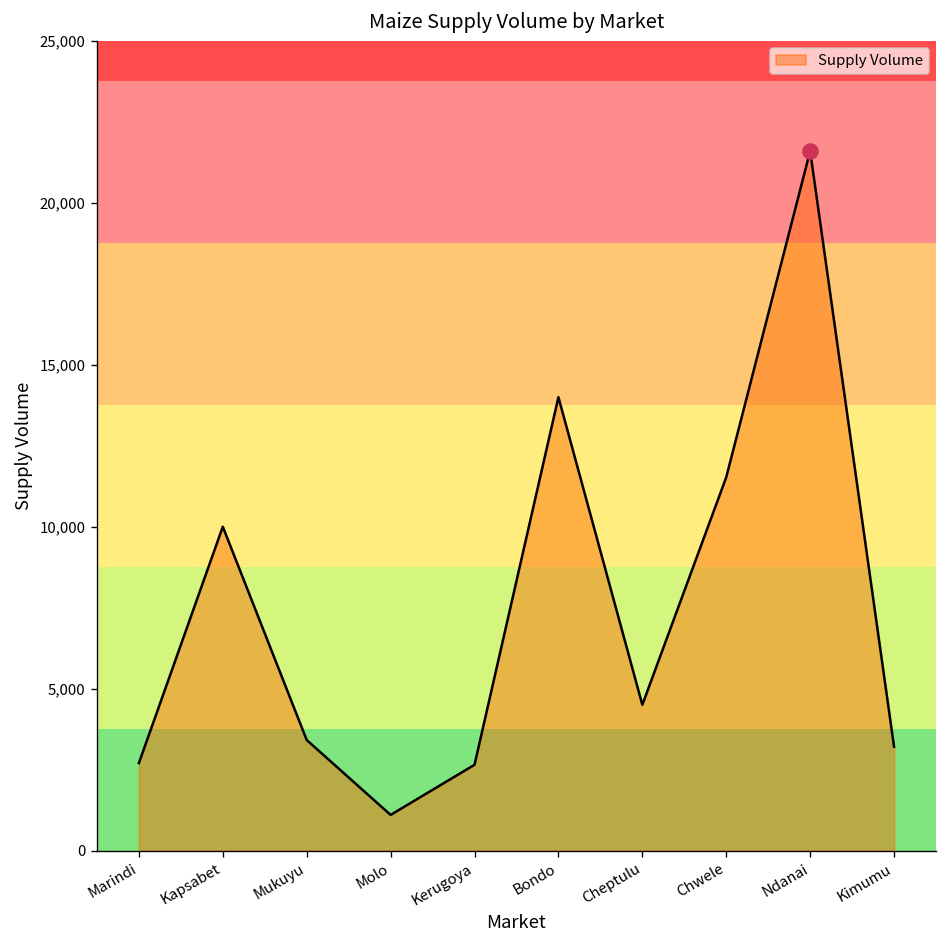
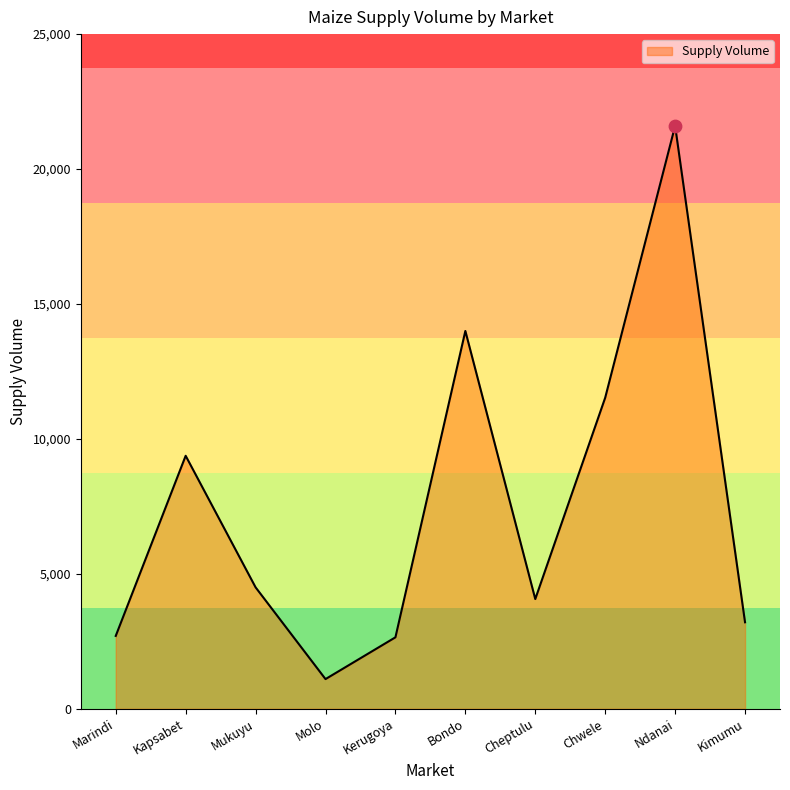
  {
    "Supply Volume": {
      "Marindi": "2,700",
-     "Kapsabet": "10,000",
-     "Mukuyu": "3,400",
+     "Kapsabet": "9,400",
+     "Mukuyu": "4,500",
      "Molo": "1,100",
      "Kerugoya": "2,600",
      "Bondo": "14,000",
-     "Cheptulu": "4,500",
+     "Cheptulu": "4,100",
      "Chwele": "11,500",
      "Kimumu": "3,200"
    }
  }
